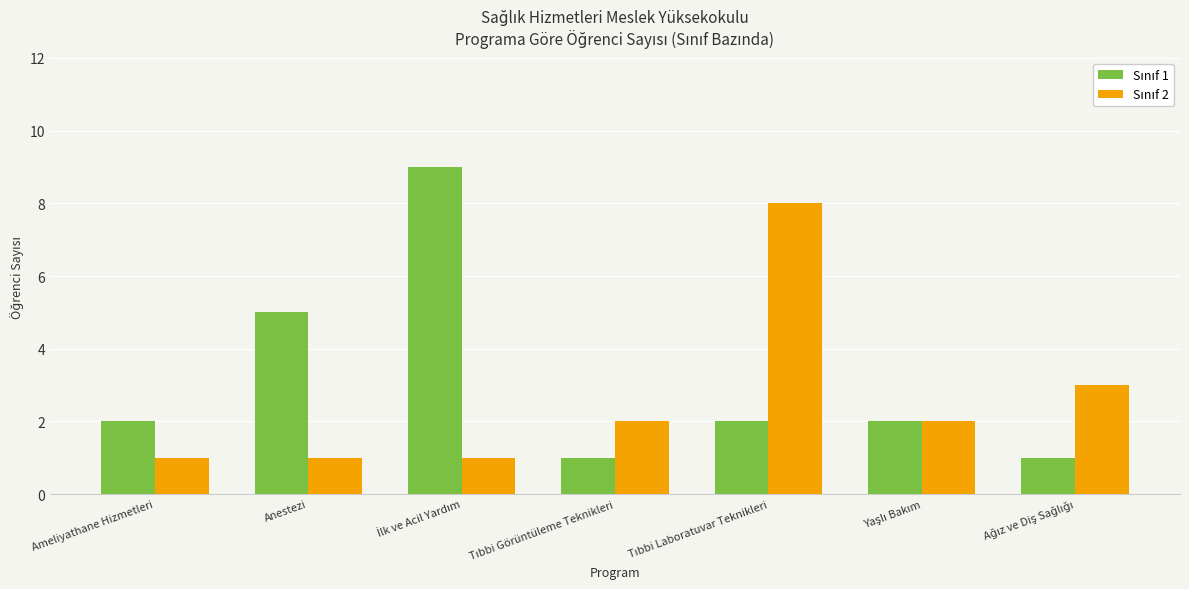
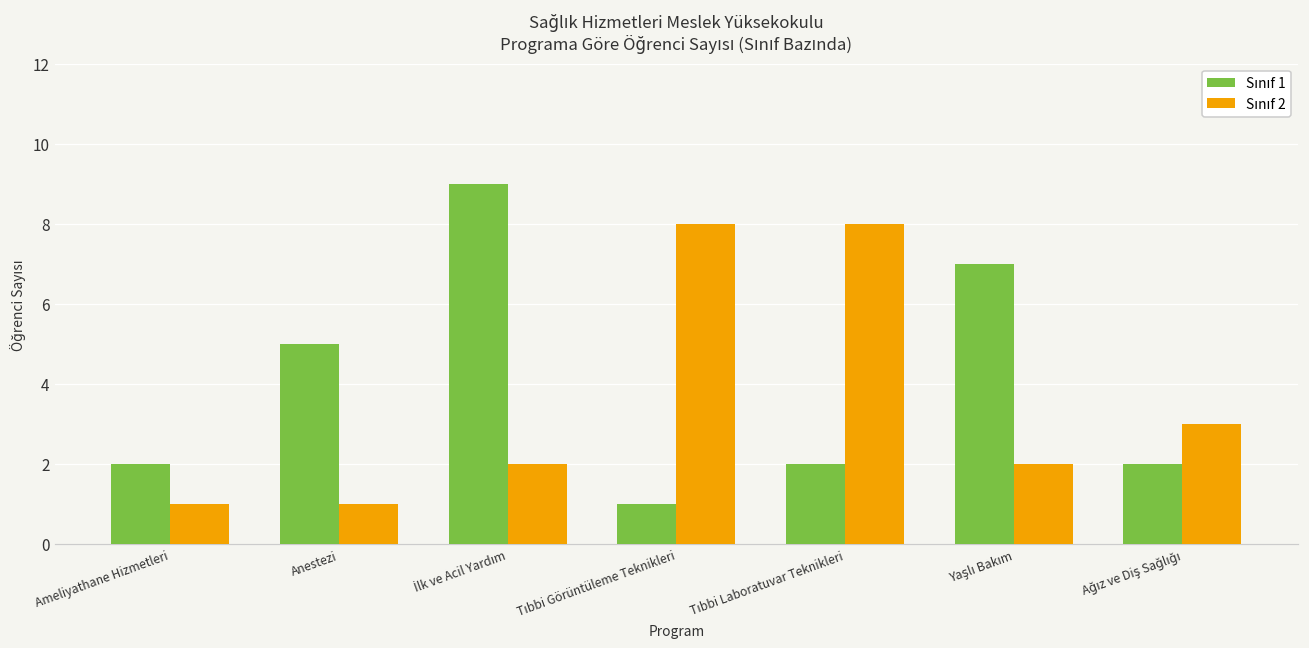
  {
    "Sınıf 1": {
      "Ameliyathane Hizmetleri": 2,
      "Anestezi": 5,
      "İlk ve Acil Yardım": 9,
      "Tıbbi Görüntüleme Teknikleri": 1,
      "Tıbbi Laboratuvar Teknikleri": 2,
-     "Yaşlı Bakım": 2,
-     "Ağız ve Diş Sağlığı": 1
+     "Yaşlı Bakım": 7,
+     "Ağız ve Diş Sağlığı": 2
    },
    "Sınıf 2": {
      "Ameliyathane Hizmetleri": 1,
      "Anestezi": 1,
-     "İlk ve Acil Yardım": 1,
-     "Tıbbi Görüntüleme Teknikleri": 2,
+     "İlk ve Acil Yardım": 2,
+     "Tıbbi Görüntüleme Teknikleri": 8,
      "Tıbbi Laboratuvar Teknikleri": 8,
      "Yaşlı Bakım": 2,
      "Ağız ve Diş Sağlığı": 3
    }
  }
